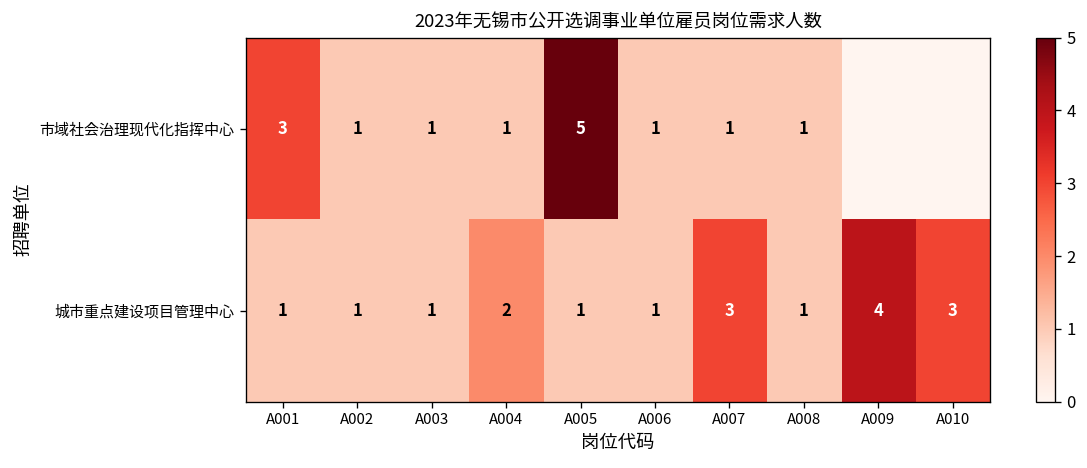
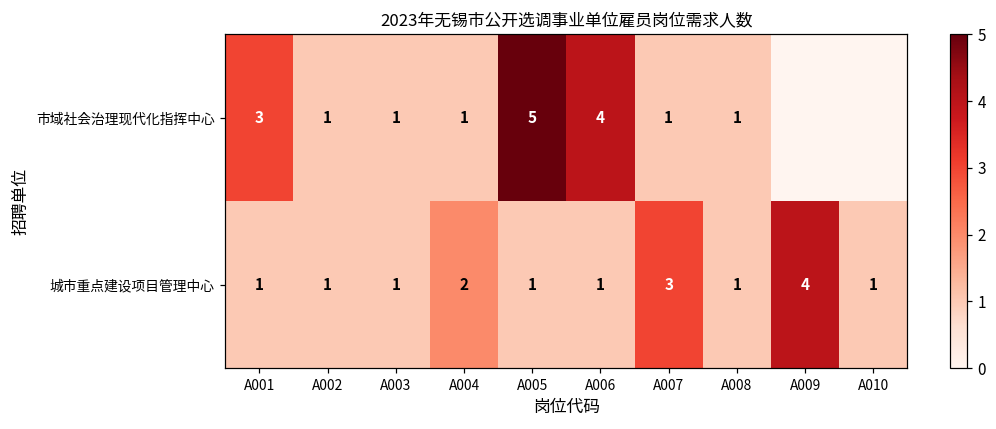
  {
    "市域社会治理现代化指挥中心": {
      "A001": 3,
      "A002": 1,
      "A003": 1,
      "A004": 1,
      "A005": 5,
-     "A006": 1,
+     "A006": 4,
      "A007": 1,
      "A008": 1
    },
    "城市重点建设项目管理中心": {
      "A001": 1,
      "A002": 1,
      "A003": 1,
      "A004": 2,
      "A005": 1,
      "A006": 1,
      "A007": 3,
      "A008": 1,
      "A009": 4,
-     "A010": 3
+     "A010": 1
    }
  }
